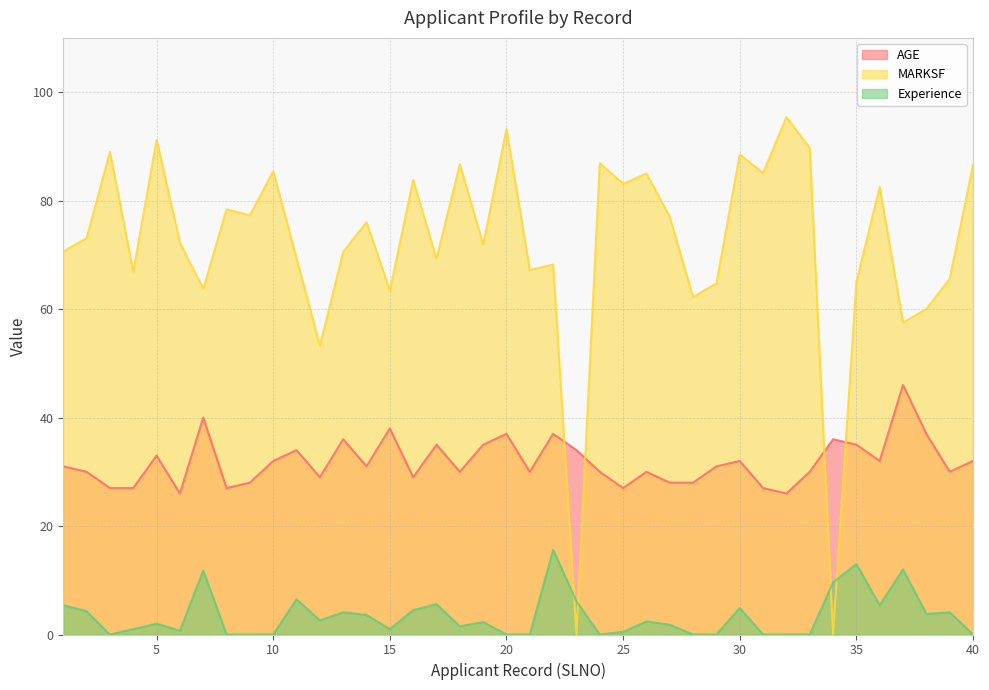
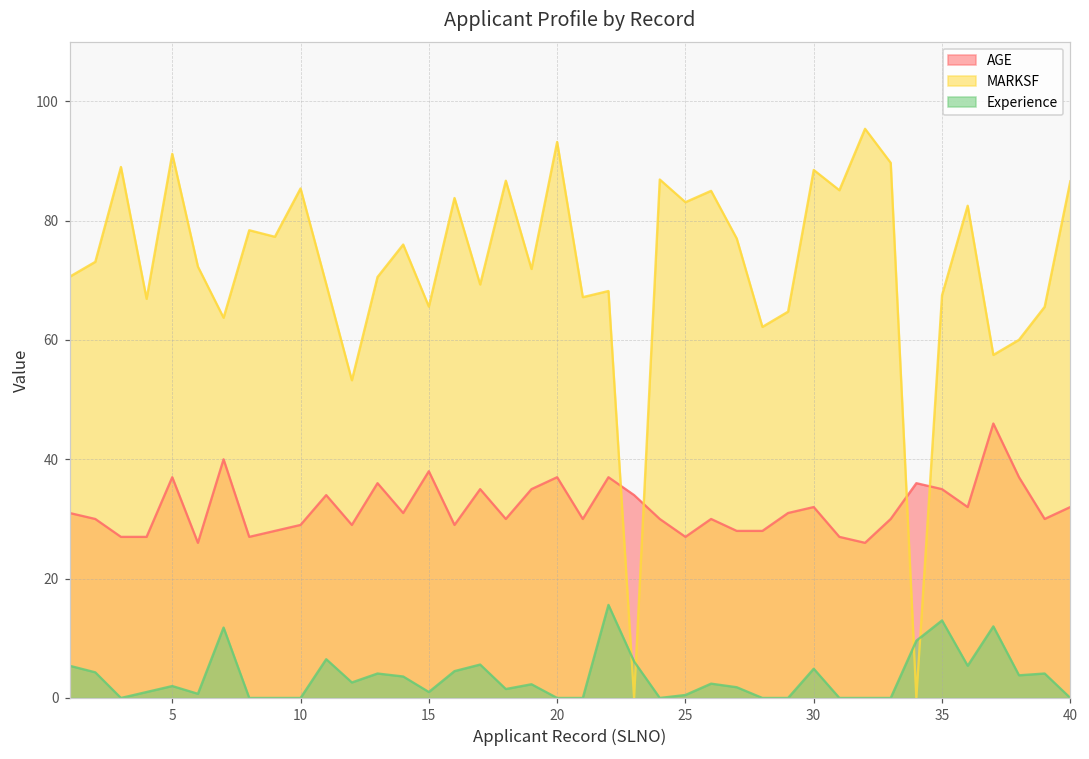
  {
    "AGE": {
-     "5": 33,
-     "10": 32,
+     "5": 37,
+     "10": 29,
      "15": 38,
      "20": 37,
      "25": 27,
      "30": 32,
      "35": 35,
      "40": 32
    },
    "MARKSF": {
      "5": 91,
      "10": 85,
-     "15": 63,
+     "15": 66,
      "20": 93,
      "25": 83,
      "30": 89,
-     "35": 65,
+     "35": 68,
      "40": 87
    },
    "Experience": {
      "5": 2,
      "10": 0,
      "15": 1,
      "20": 0,
      "25": 1,
      "30": 5,
      "35": 13,
      "40": 0
    }
  }
